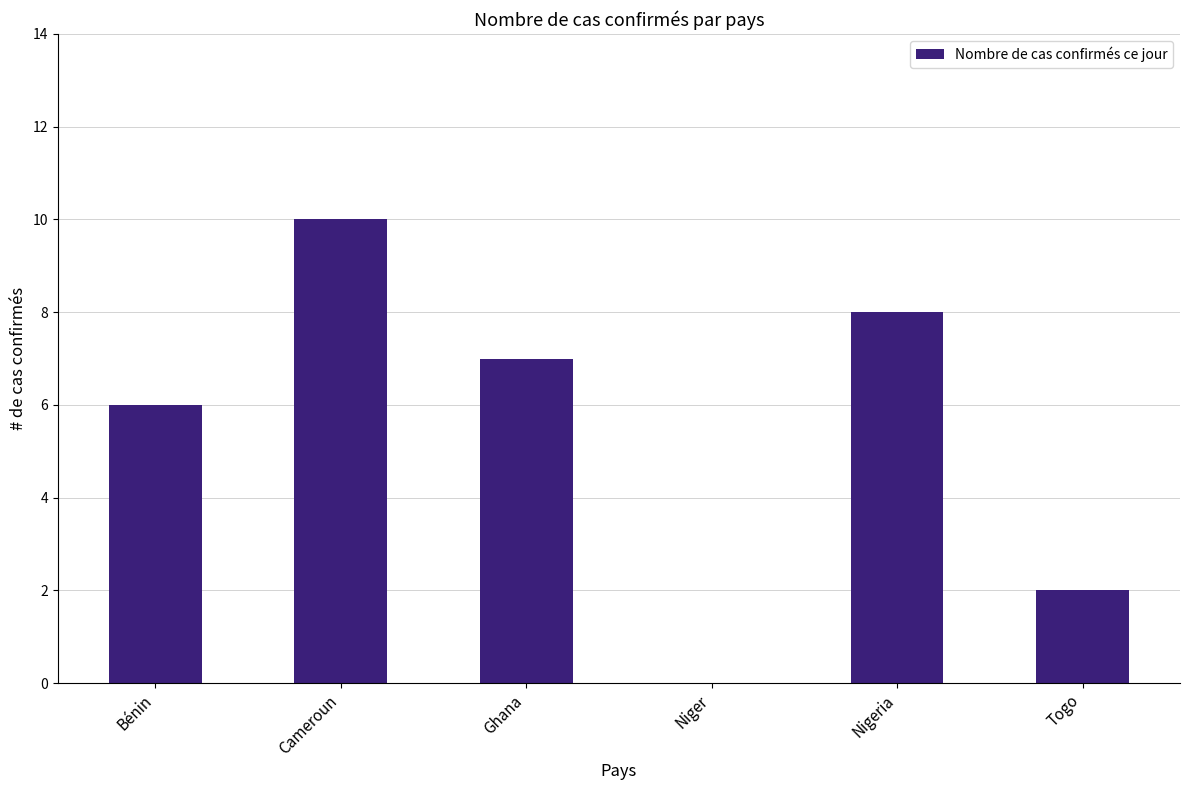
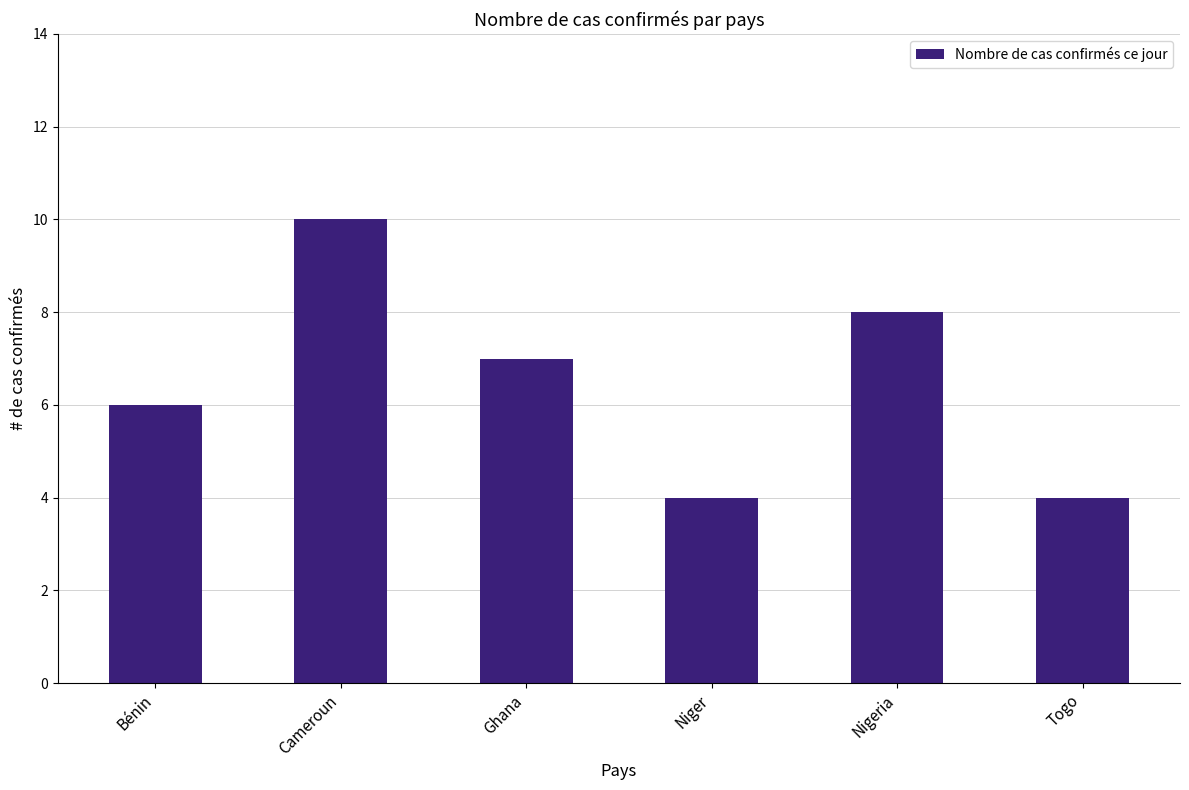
  {
    "Bénin": 6,
    "Cameroun": 10,
    "Ghana": 7,
-   "Niger": 0,
+   "Niger": 4,
    "Nigeria": 8,
-   "Togo": 2
+   "Togo": 4
  }
